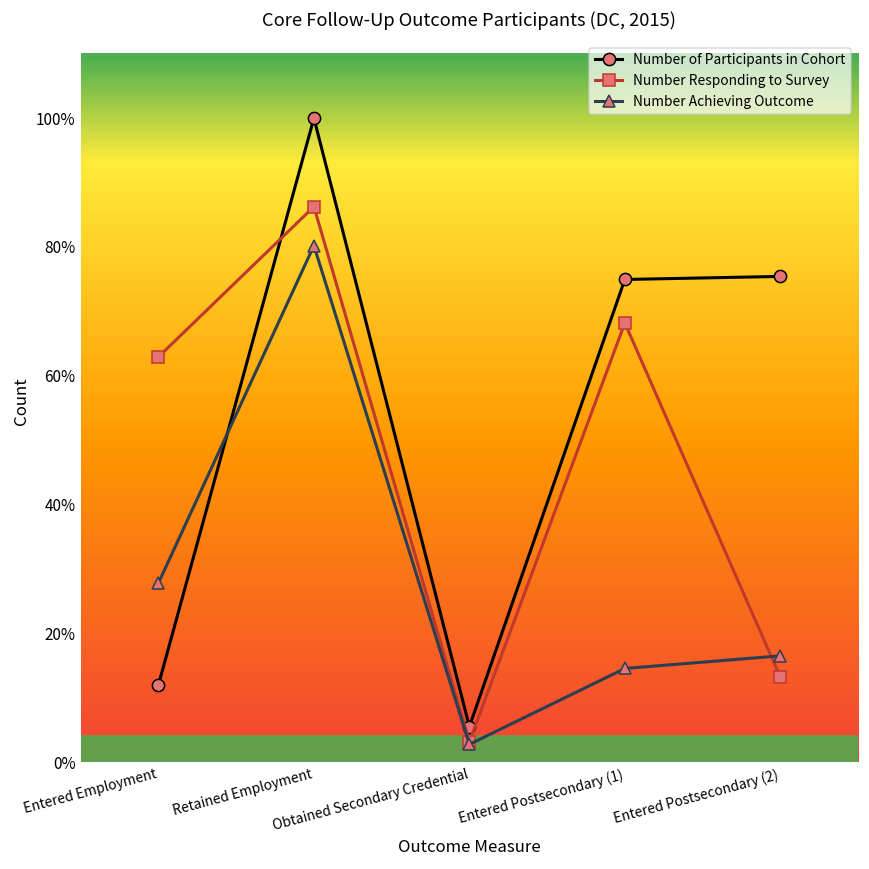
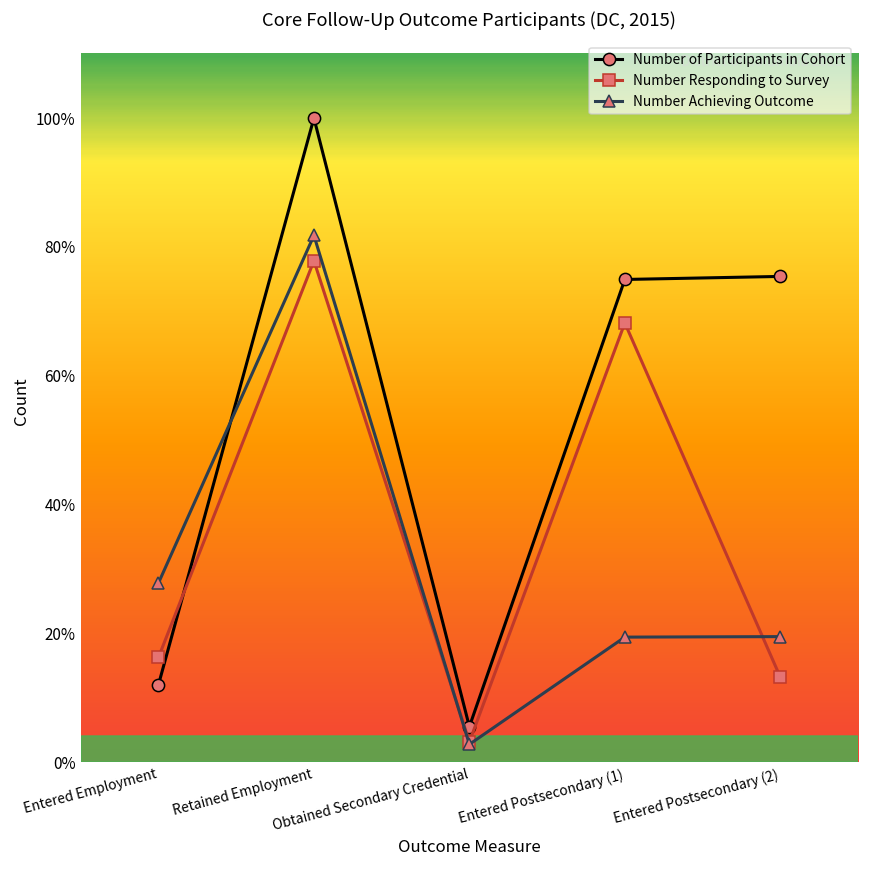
  {
    "Number of Participants in Cohort": {
      "Entered Employment": "12%",
      "Retained Employment": "100%",
      "Obtained Secondary Credential": "5%",
      "Entered Postsecondary (1)": "75%",
      "Entered Postsecondary (2)": "75%"
    },
    "Number Responding to Survey": {
-     "Entered Employment": "63%",
-     "Retained Employment": "86%",
+     "Entered Employment": "16%",
+     "Retained Employment": "78%",
      "Entered Postsecondary (1)": "68%",
      "Entered Postsecondary (2)": "13%"
    },
    "Number Achieving Outcome": {
      "Entered Employment": "28%",
-     "Retained Employment": "80%",
-     "Entered Postsecondary (1)": "15%",
-     "Entered Postsecondary (2)": "16%"
+     "Retained Employment": "82%",
+     "Entered Postsecondary (1)": "19%",
+     "Entered Postsecondary (2)": "19%"
    }
  }
